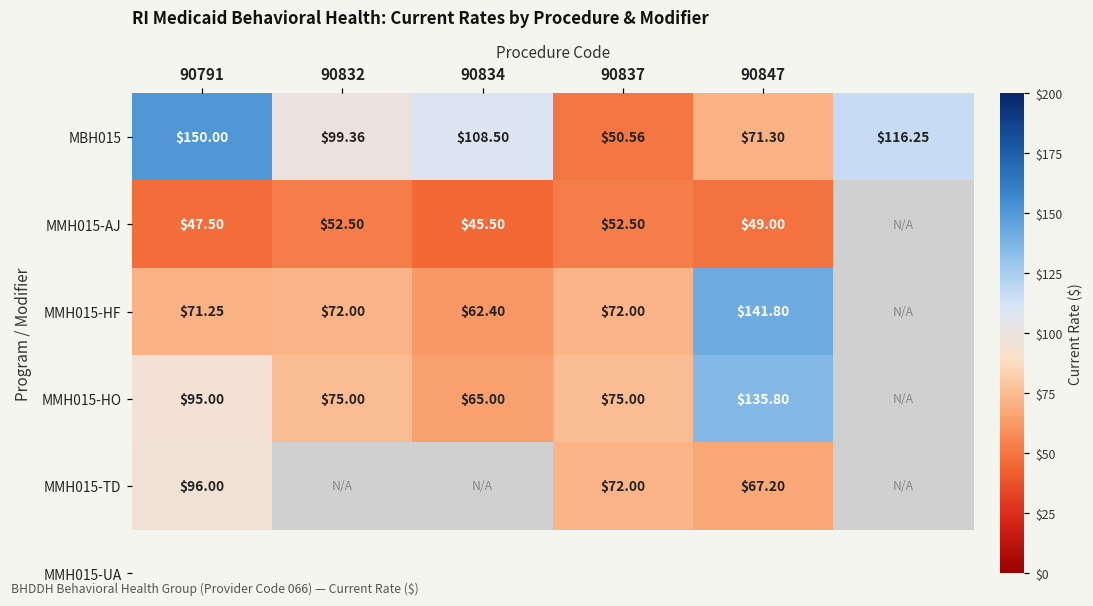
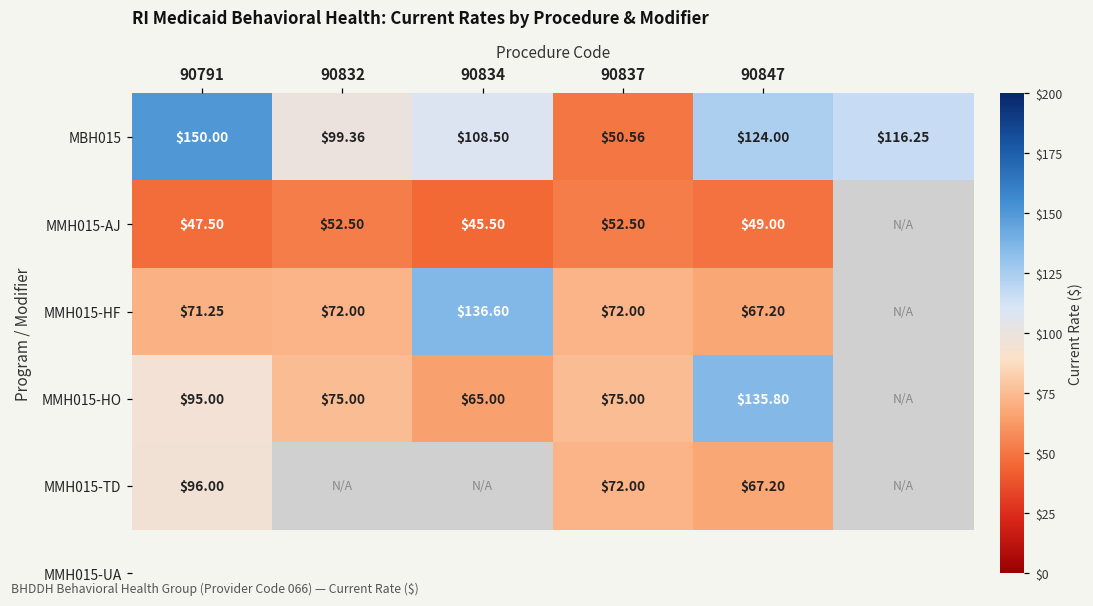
  {
    "MBH015": {
      "90791": "$150.00",
      "90832": "$99.36",
      "90834": "$108.50",
      "90837": "$50.56",
-     "90847": "$71.30"
+     "90847": "$124.00"
    },
    "MMH015-AJ": {
      "90791": "$47.50",
      "90832": "$52.50",
      "90834": "$45.50",
      "90837": "$52.50",
      "90847": "$49.00"
    },
    "MMH015-HF": {
      "90791": "$71.25",
      "90832": "$72.00",
-     "90834": "$62.40",
+     "90834": "$136.60",
      "90837": "$72.00",
-     "90847": "$141.80"
+     "90847": "$67.20"
    },
    "MMH015-HO": {
      "90791": "$95.00",
      "90832": "$75.00",
      "90834": "$65.00",
      "90837": "$75.00",
      "90847": "$135.80"
    },
    "MMH015-TD": {
      "90791": "$96.00",
      "90837": "$72.00",
      "90847": "$67.20"
    }
  }
